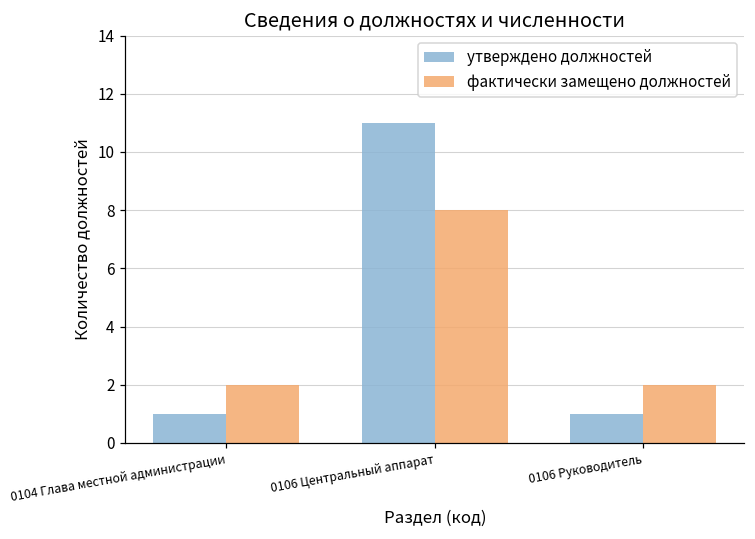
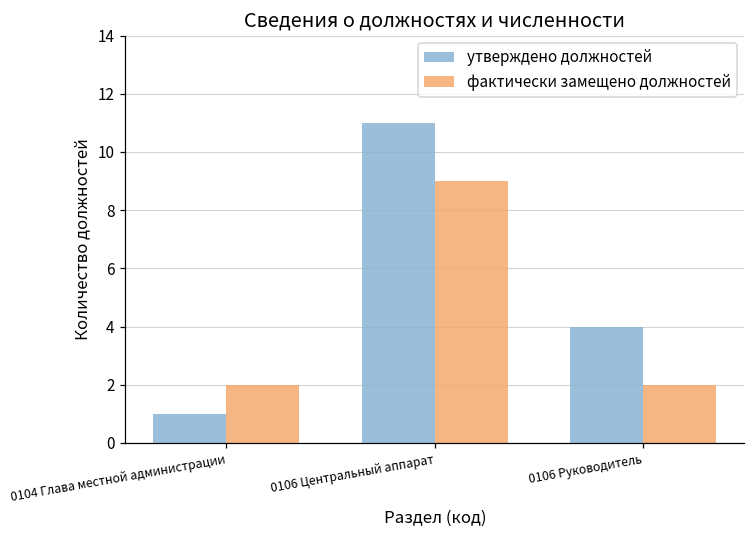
  {
    "утверждено должностей": {
      "0104 Глава местной администрации": 1,
      "0106 Центральный аппарат": 11,
-     "0106 Руководитель": 1
+     "0106 Руководитель": 4
    },
    "фактически замещено должностей": {
      "0104 Глава местной администрации": 2,
-     "0106 Центральный аппарат": 8,
+     "0106 Центральный аппарат": 9,
      "0106 Руководитель": 2
    }
  }
